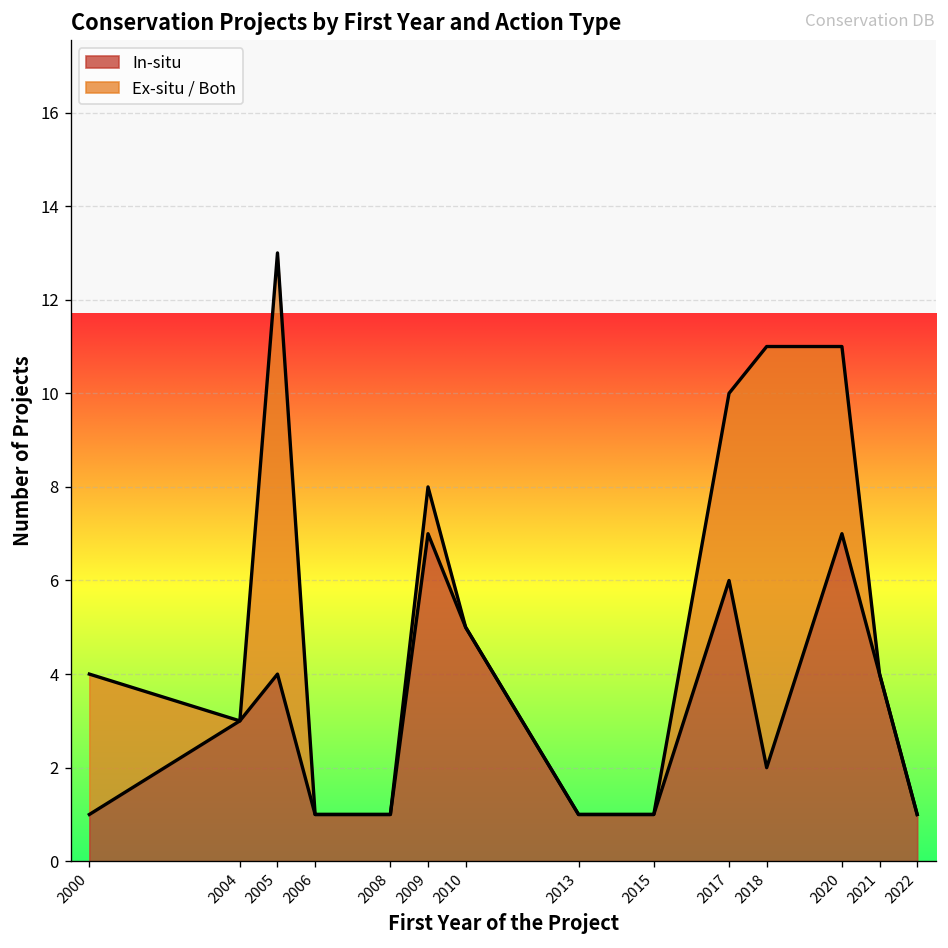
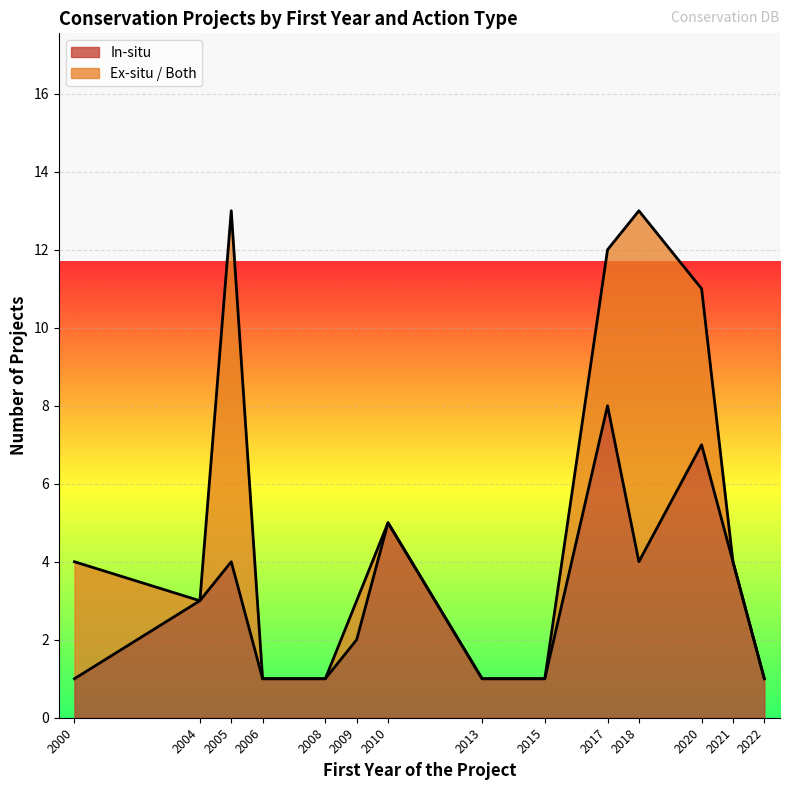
  {
    "In-situ": {
      "2000": 1,
      "2005": 4,
-     "2009": 7,
-     "2017": 6,
-     "2018": 2,
+     "2009": 2,
+     "2017": 8,
+     "2018": 4,
      "2020": 7
    },
    "Ex-situ / Both": {
      "2000": 3,
      "2005": 9,
      "2009": 1,
      "2017": 4,
      "2018": 9,
      "2020": 4
    }
  }
